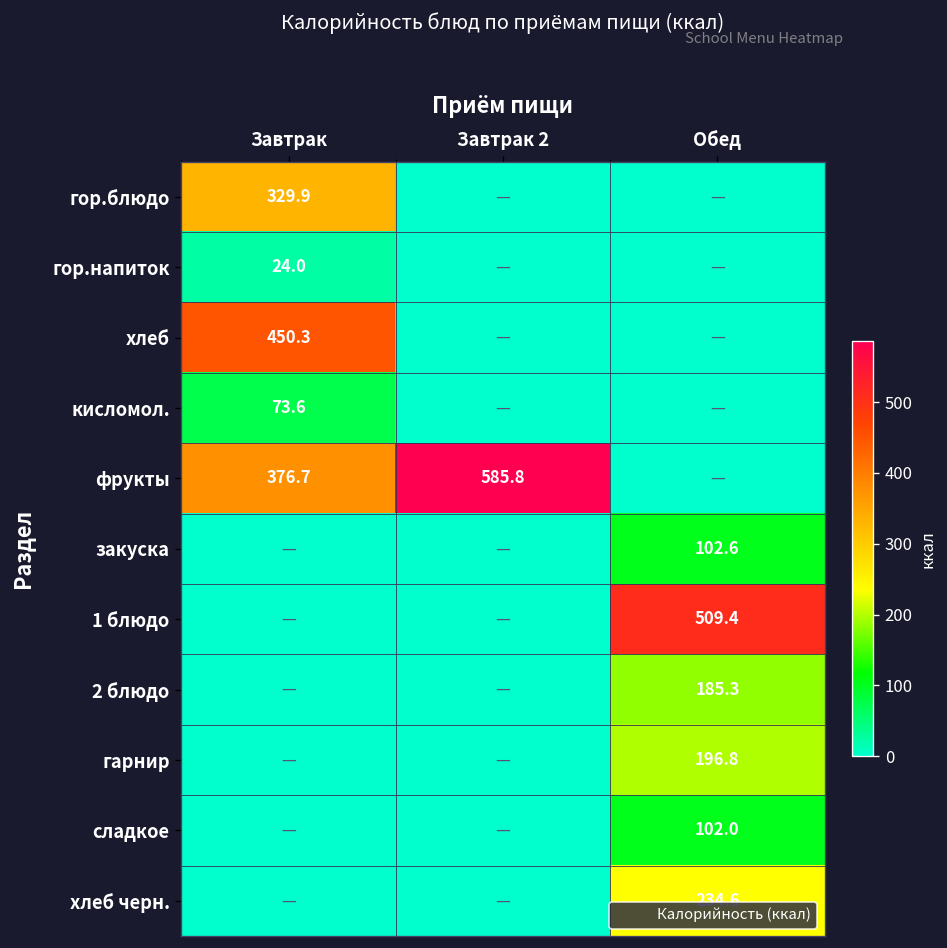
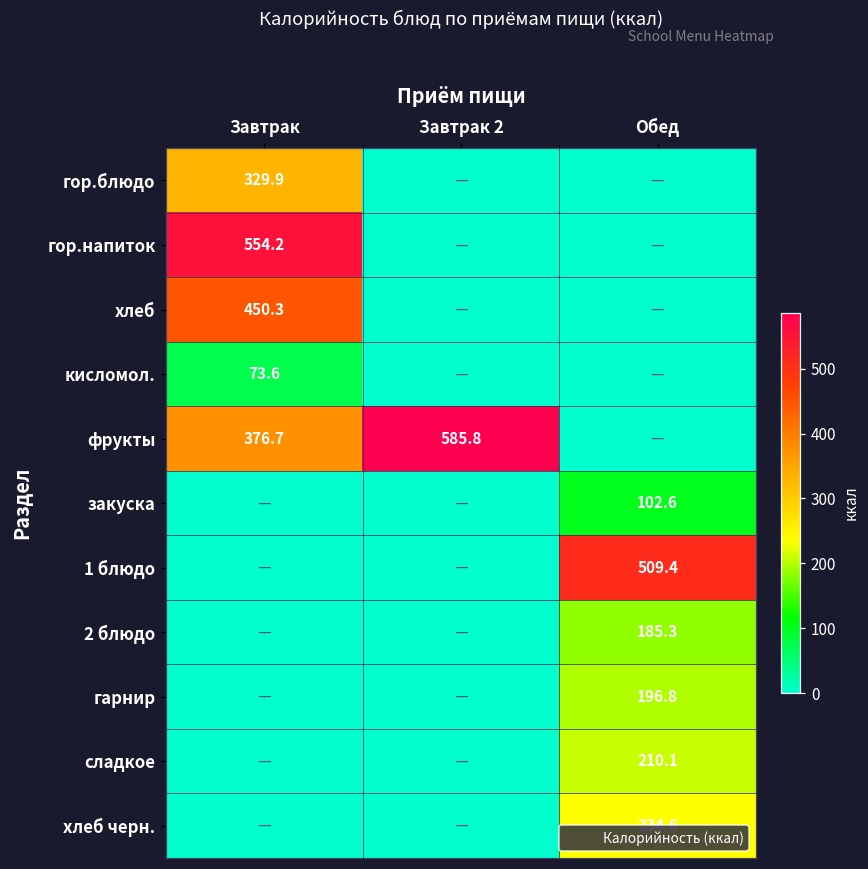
  {
    "гор.блюдо": {
      "Завтрак": 329.9
    },
    "гор.напиток": {
-     "Завтрак": 24.0
+     "Завтрак": 554.2
    },
    "хлеб": {
      "Завтрак": 450.3
    },
    "кисломол.": {
      "Завтрак": 73.6
    },
    "фрукты": {
      "Завтрак": 376.7,
      "Завтрак 2": 585.8
    },
    "закуска": {
      "Обед": 102.6
    },
    "1 блюдо": {
      "Обед": 509.4
    },
    "2 блюдо": {
      "Обед": 185.3
    },
    "гарнир": {
      "Обед": 196.8
    },
    "сладкое": {
-     "Обед": 102.0
+     "Обед": 210.1
    }
  }
